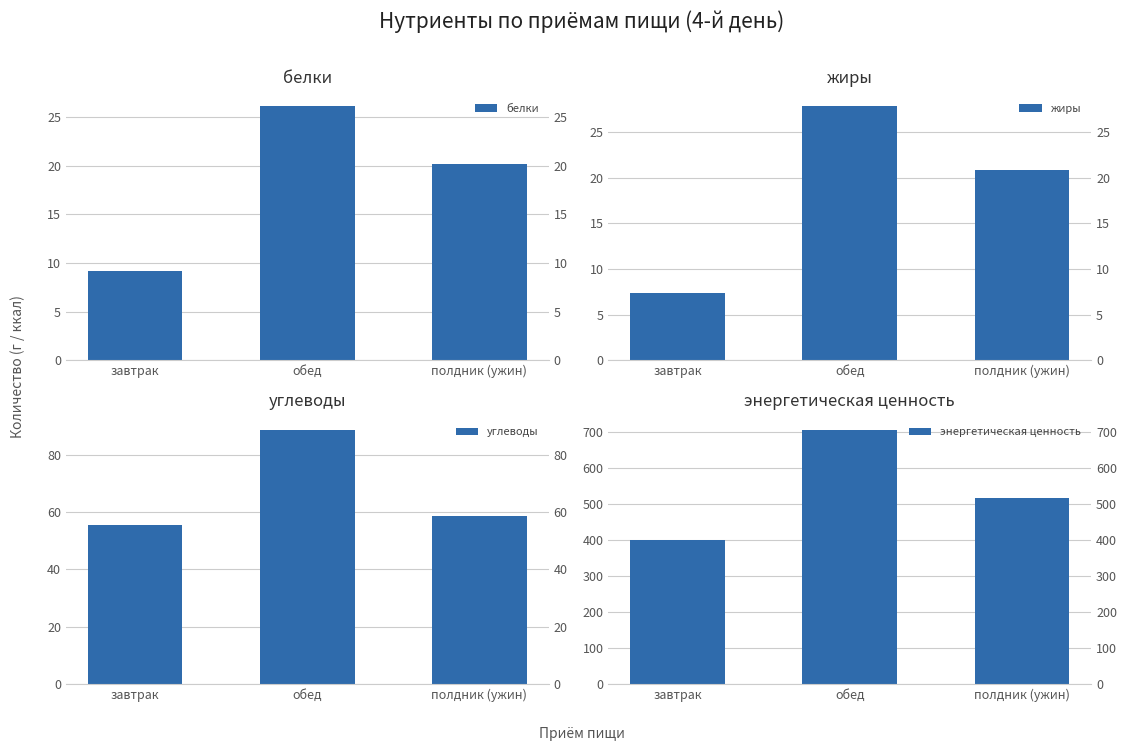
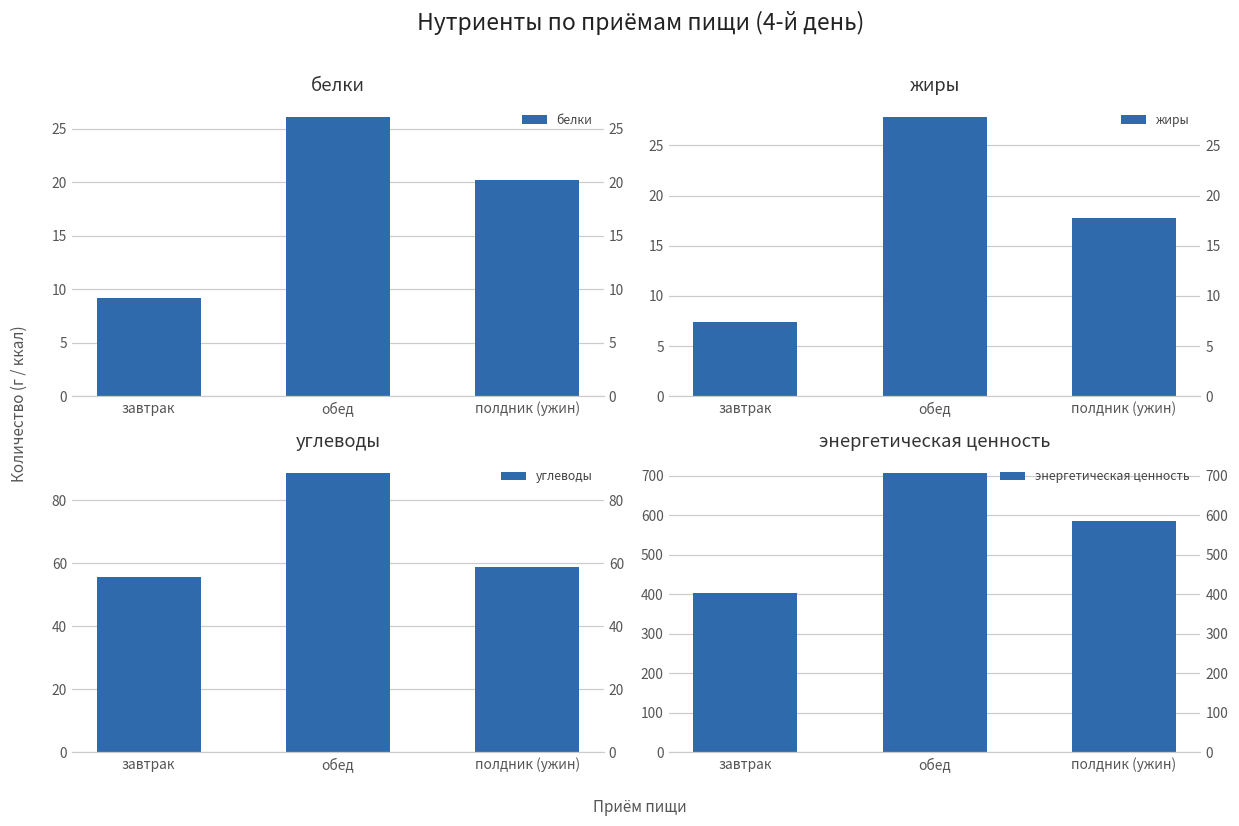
  {
    "белки": {
      "завтрак": 9,
      "обед": 26,
      "полдник (ужин)": 20
    },
    "жиры": {
      "завтрак": 7,
      "обед": 28,
-     "полдник (ужин)": 21
+     "полдник (ужин)": 18
    },
    "углеводы": {
      "завтрак": 56,
      "обед": 89,
      "полдник (ужин)": 59
    },
    "энергетическая ценность": {
      "завтрак": 400,
      "обед": 710,
-     "полдник (ужин)": 520
+     "полдник (ужин)": 590
    }
  }
